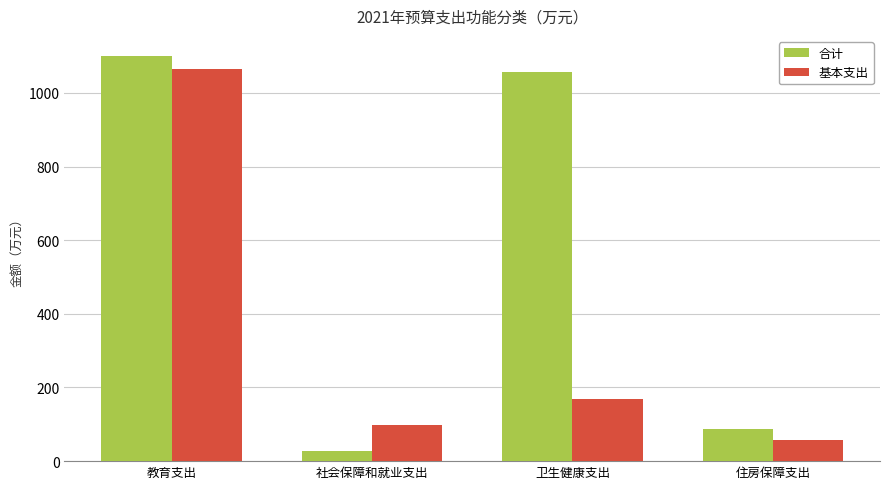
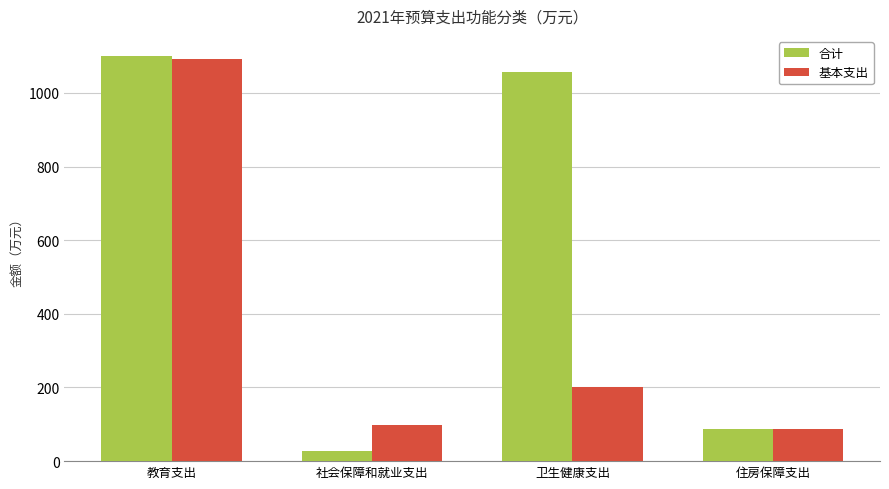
  {
    "合计": {
      "教育支出": 1100,
      "社会保障和就业支出": 30,
      "卫生健康支出": 1060,
      "住房保障支出": 90
    },
    "基本支出": {
-     "教育支出": 1060,
+     "教育支出": 1090,
      "社会保障和就业支出": 100,
-     "卫生健康支出": 170,
-     "住房保障支出": 60
+     "卫生健康支出": 200,
+     "住房保障支出": 90
    }
  }
